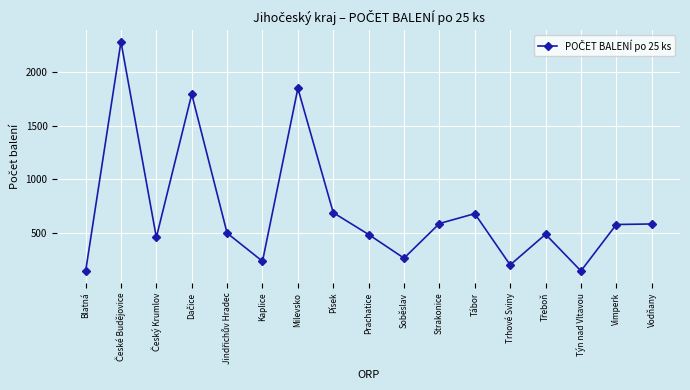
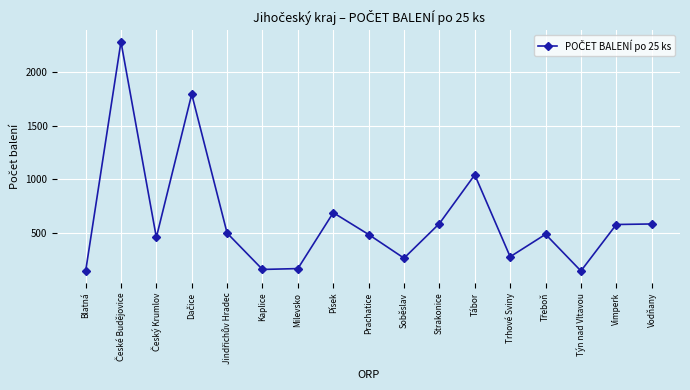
  {
    "Blatná": 140,
    "České Budějovice": 2280,
    "Český Krumlov": 460,
    "Dačice": 1790,
    "Jindřichův Hradec": 500,
-   "Kaplice": 240,
-   "Milevsko": 1850,
+   "Kaplice": 160,
+   "Milevsko": 170,
    "Písek": 690,
    "Prachatice": 490,
    "Soběslav": 270,
    "Strakonice": 590,
-   "Tábor": 680,
-   "Trhové Sviny": 200,
+   "Tábor": 1040,
+   "Trhové Sviny": 280,
    "Třeboň": 490,
    "Týn nad Vltavou": 150,
    "Vimperk": 580,
    "Vodňany": 590
  }
